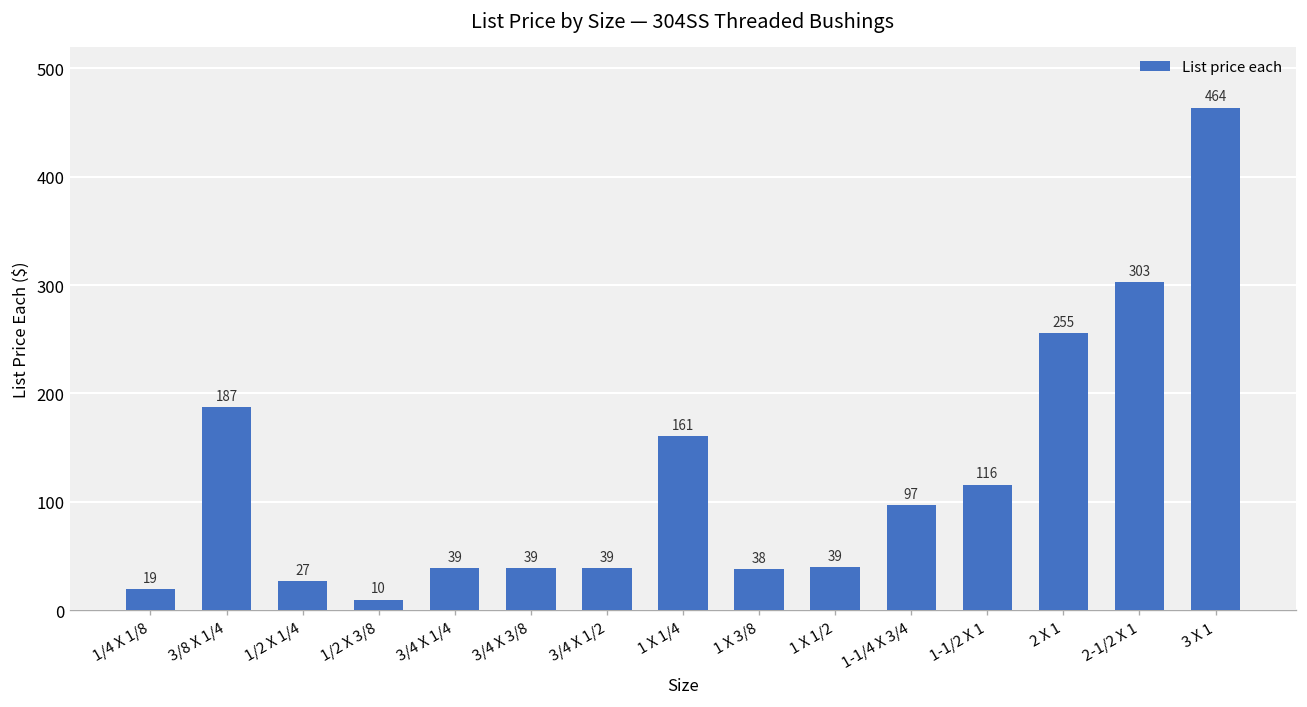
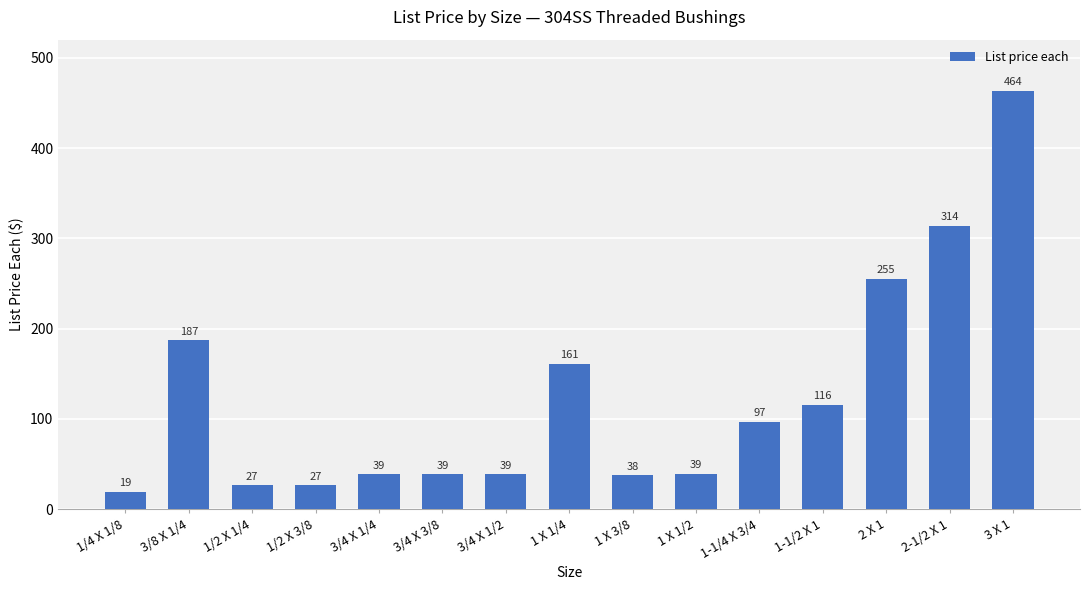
  {
    "1/4 X 1/8": 19,
    "3/8 X 1/4": 187,
    "1/2 X 1/4": 27,
-   "1/2 X 3/8": 10,
+   "1/2 X 3/8": 27,
    "3/4 X 1/4": 39,
    "3/4 X 3/8": 39,
    "3/4 X 1/2": 39,
    "1 X 1/4": 161,
    "1 X 3/8": 38,
    "1 X 1/2": 39,
    "1-1/4 X 3/4": 97,
    "1-1/2 X 1": 116,
    "2 X 1": 255,
-   "2-1/2 X 1": 303,
+   "2-1/2 X 1": 314,
    "3 X 1": 464
  }
